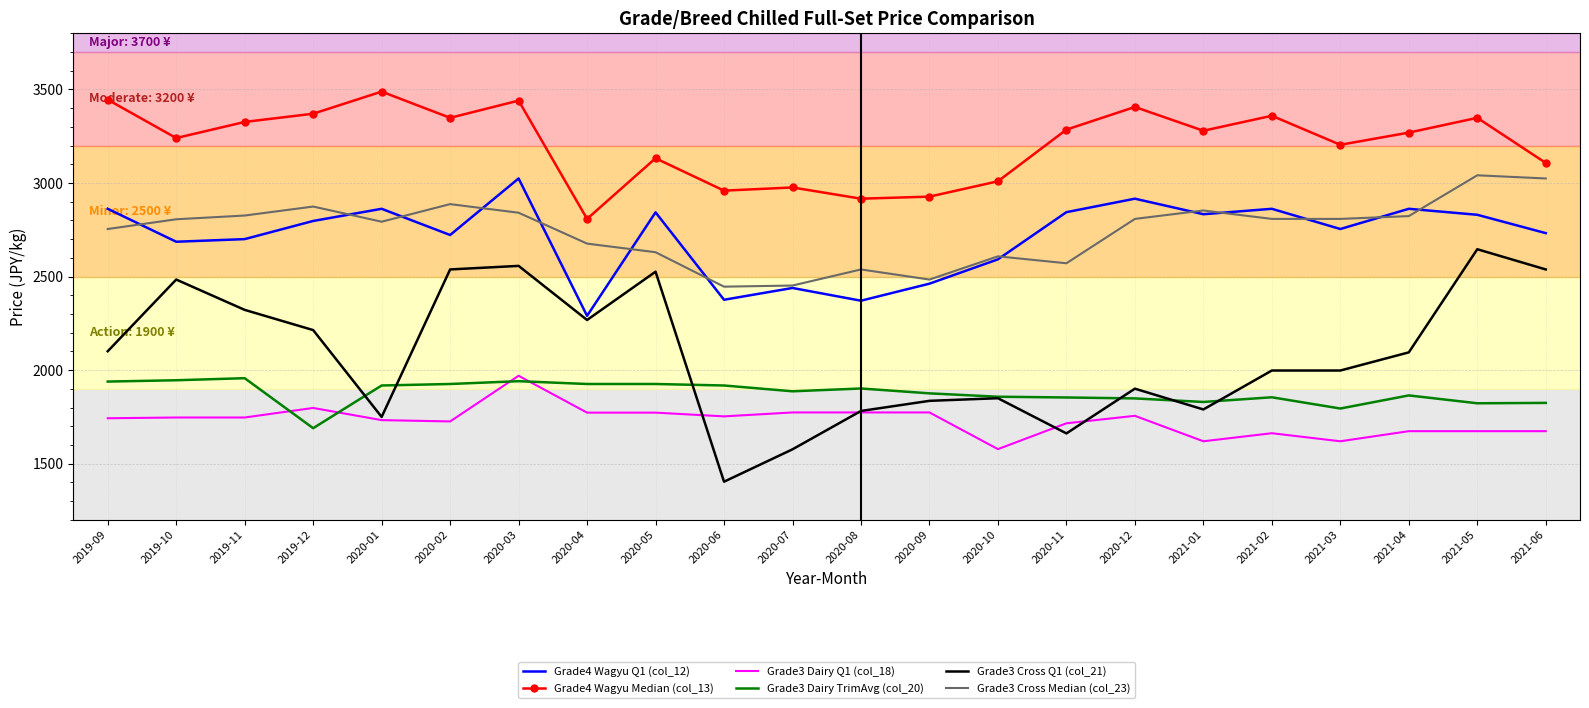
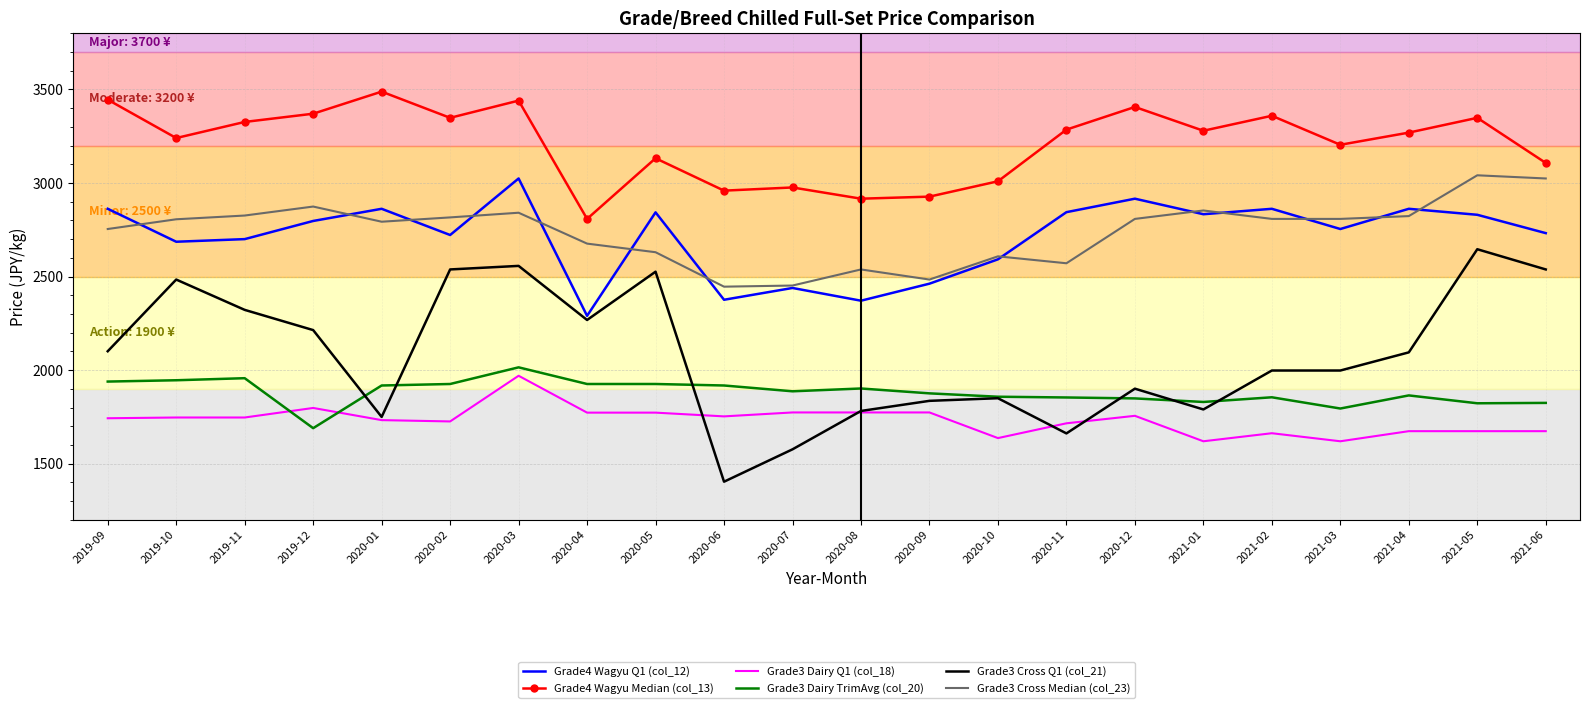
  {
    "Grade4 Wagyu Q1 (col_12)": {
      "2019-10": 2690,
      "2019-11": 2700,
      "2019-12": 2800,
      "2020-01": 2860,
      "2020-02": 2720,
      "2020-03": 3020,
      "2020-04": 2290,
      "2020-05": 2840,
      "2020-06": 2380,
      "2020-08": 2370,
      "2020-09": 2460,
      "2020-10": 2590,
      "2020-11": 2840,
      "2020-12": 2920,
      "2021-01": 2830,
      "2021-02": 2860,
      "2021-03": 2750,
      "2021-04": 2860,
      "2021-05": 2830,
      "2021-06": 2730
    },
    "Grade4 Wagyu Median (col_13)": {
      "2019-10": 3240,
      "2019-11": 3330,
      "2019-12": 3370,
      "2020-01": 3490,
      "2020-02": 3350,
      "2020-03": 3440,
      "2020-04": 2810,
      "2020-05": 3130,
      "2020-06": 2960,
      "2020-07": 2980,
      "2020-08": 2920,
      "2020-09": 2930,
      "2020-10": 3010,
      "2020-11": 3290,
      "2020-12": 3410,
      "2021-01": 3280,
      "2021-02": 3360,
      "2021-03": 3200,
      "2021-04": 3270,
      "2021-05": 3350,
      "2021-06": 3110
    },
    "Grade3 Dairy Q1 (col_18)": {
      "2019-09": 1740,
      "2019-10": 1750,
      "2019-11": 1750,
      "2019-12": 1800,
      "2020-01": 1730,
      "2020-02": 1730,
      "2020-03": 1970,
      "2020-04": 1770,
      "2020-05": 1770,
      "2020-06": 1750,
      "2020-07": 1770,
      "2020-09": 1770,
-     "2020-10": 1580,
+     "2020-10": 1640,
      "2020-11": 1720,
      "2020-12": 1760,
      "2021-01": 1620,
      "2021-02": 1660,
      "2021-03": 1620,
      "2021-04": 1670,
      "2021-05": 1670,
      "2021-06": 1670
    },
    "Grade3 Dairy TrimAvg (col_20)": {
      "2019-09": 1940,
      "2019-10": 1950,
      "2019-11": 1960,
      "2019-12": 1690,
      "2020-01": 1920,
      "2020-02": 1930,
-     "2020-03": 1940,
+     "2020-03": 2020,
      "2020-04": 1930,
      "2020-05": 1930,
      "2020-06": 1920,
      "2020-07": 1890,
      "2020-08": 1900,
      "2020-09": 1880,
      "2020-11": 1850,
      "2020-12": 1850,
      "2021-01": 1830,
      "2021-02": 1860,
      "2021-03": 1800,
      "2021-04": 1870,
      "2021-05": 1820,
      "2021-06": 1830
    },
    "Grade3 Cross Q1 (col_21)": {
      "2019-10": 2480,
      "2019-11": 2320,
      "2019-12": 2210,
      "2020-01": 1750,
      "2020-02": 2540,
      "2020-03": 2560,
      "2020-04": 2270,
      "2020-05": 2530,
      "2020-06": 1400,
      "2020-07": 1580,
      "2020-09": 1840,
      "2020-11": 1660,
      "2020-12": 1900,
      "2021-01": 1790,
      "2021-02": 2000,
      "2021-03": 2000,
      "2021-04": 2100,
      "2021-05": 2650,
      "2021-06": 2540
    },
    "Grade3 Cross Median (col_23)": {
      "2019-09": 2750,
      "2019-10": 2810,
      "2019-11": 2830,
      "2019-12": 2870,
      "2020-01": 2790,
-     "2020-02": 2890,
+     "2020-02": 2820,
      "2020-03": 2840,
      "2020-04": 2680,
      "2020-05": 2630,
      "2020-06": 2450,
      "2020-08": 2540,
      "2020-09": 2480,
      "2020-10": 2610,
      "2020-11": 2570,
      "2020-12": 2810,
      "2021-01": 2850,
      "2021-02": 2810,
      "2021-03": 2810,
      "2021-04": 2820,
      "2021-05": 3040,
      "2021-06": 3020
    }
  }
